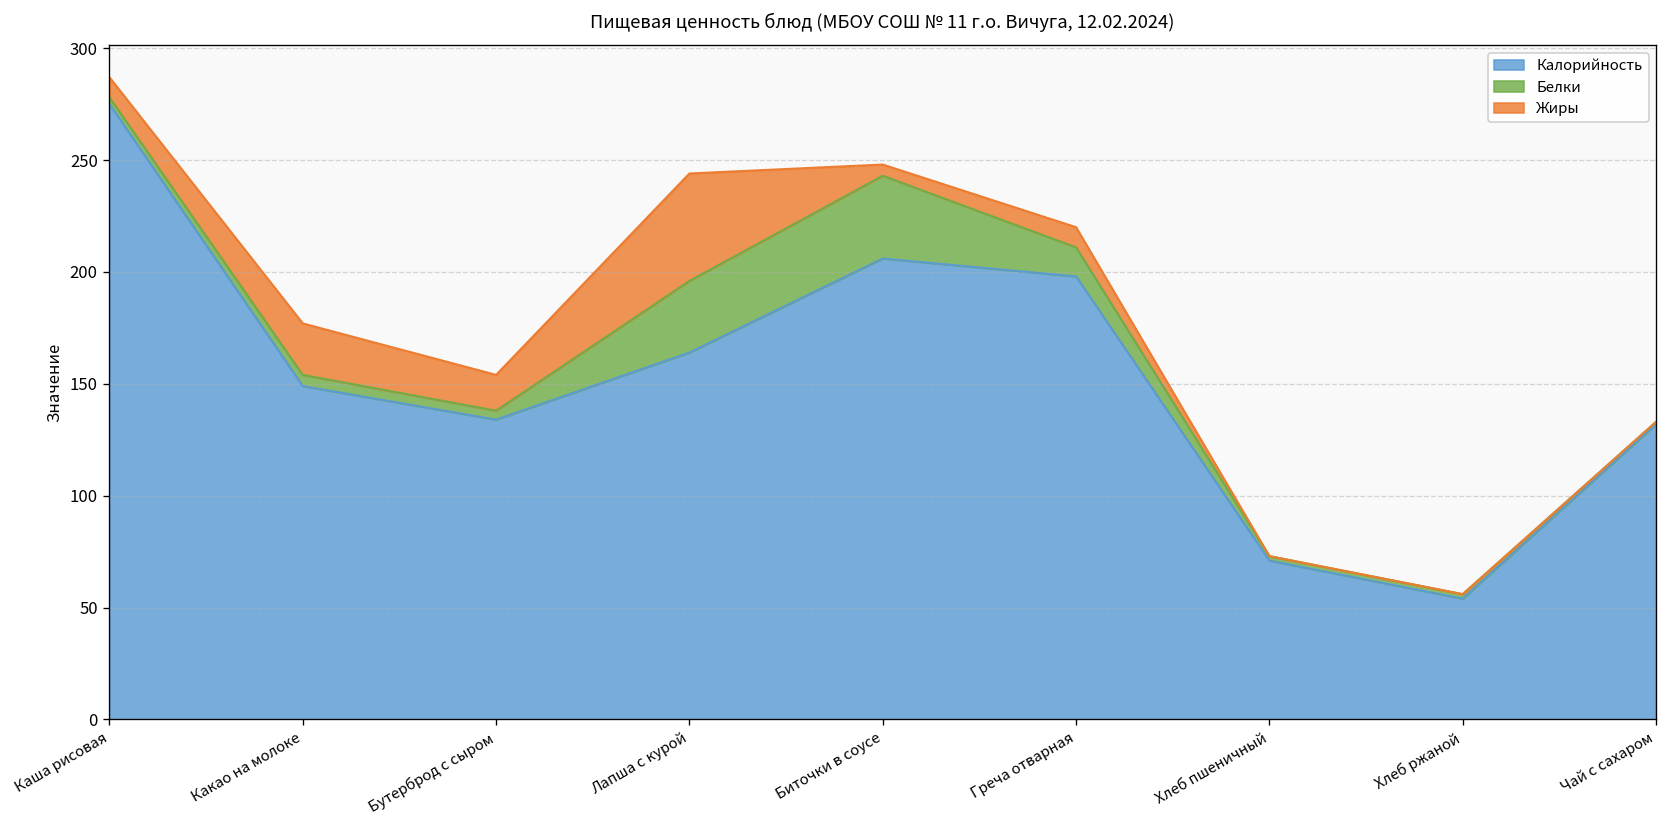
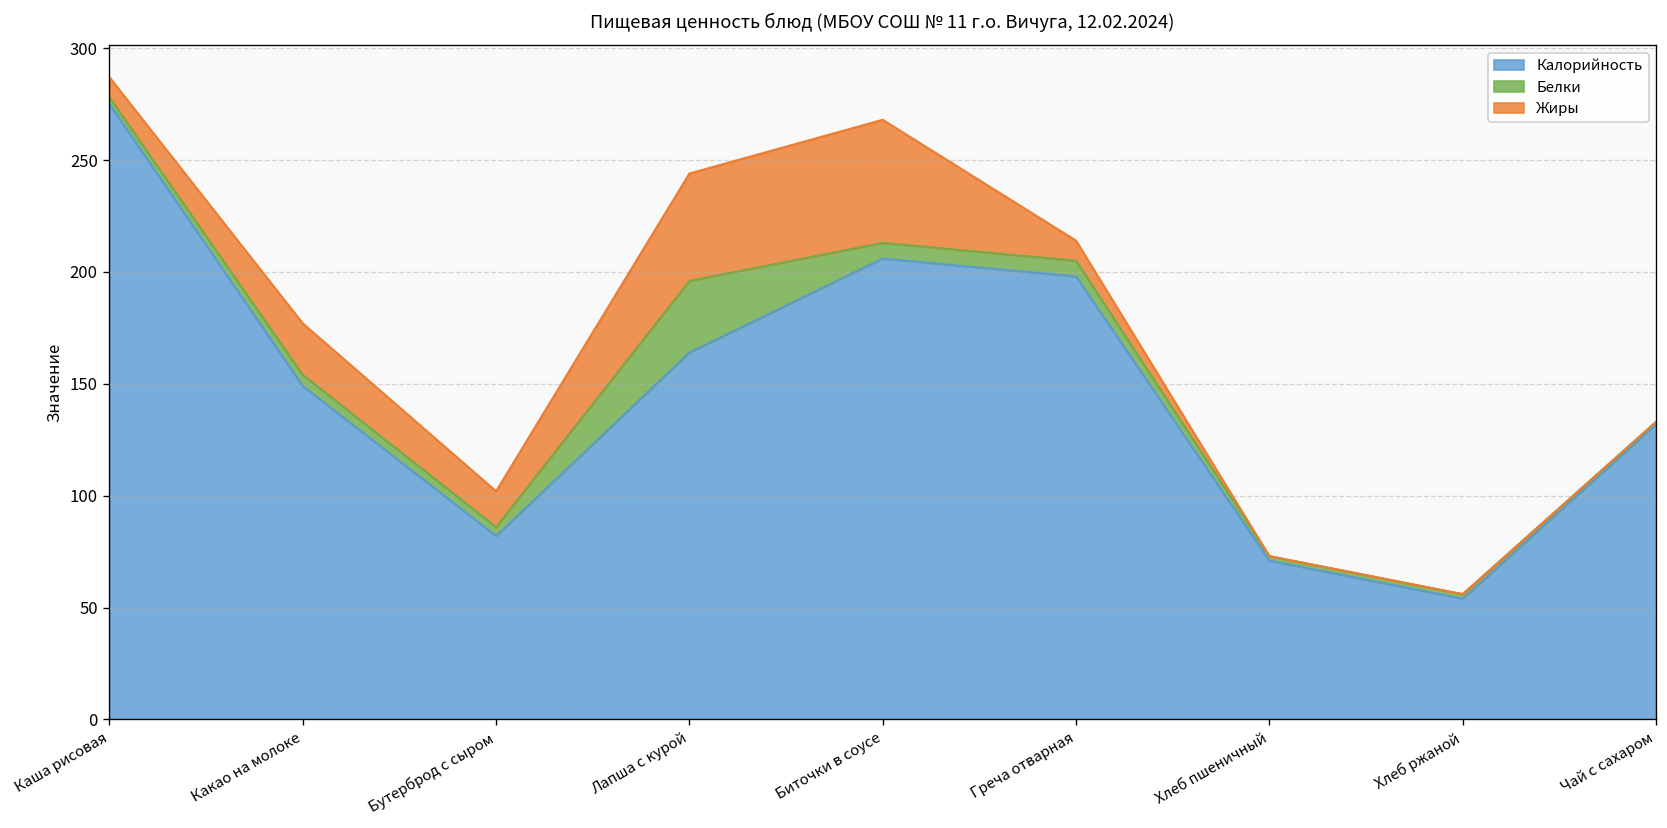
  {
    "Калорийность": {
      "Каша рисовая": 275,
      "Какао на молоке": 149,
-     "Бутерброд с сыром": 134,
+     "Бутерброд с сыром": 82,
      "Лапша с курой": 164,
      "Биточки в соусе": 206,
      "Греча отварная": 198,
      "Хлеб пшеничный": 71,
      "Хлеб ржаной": 54
    },
    "Белки": {
      "Каша рисовая": 3,
      "Какао на молоке": 5,
      "Бутерброд с сыром": 4,
      "Лапша с курой": 32,
-     "Биточки в соусе": 37,
-     "Греча отварная": 13
+     "Биточки в соусе": 7,
+     "Греча отварная": 7
    },
    "Жиры": {
      "Каша рисовая": 9,
      "Какао на молоке": 23,
      "Бутерброд с сыром": 16,
      "Лапша с курой": 48,
-     "Биточки в соусе": 5,
+     "Биточки в соусе": 55,
      "Греча отварная": 9
    }
  }
